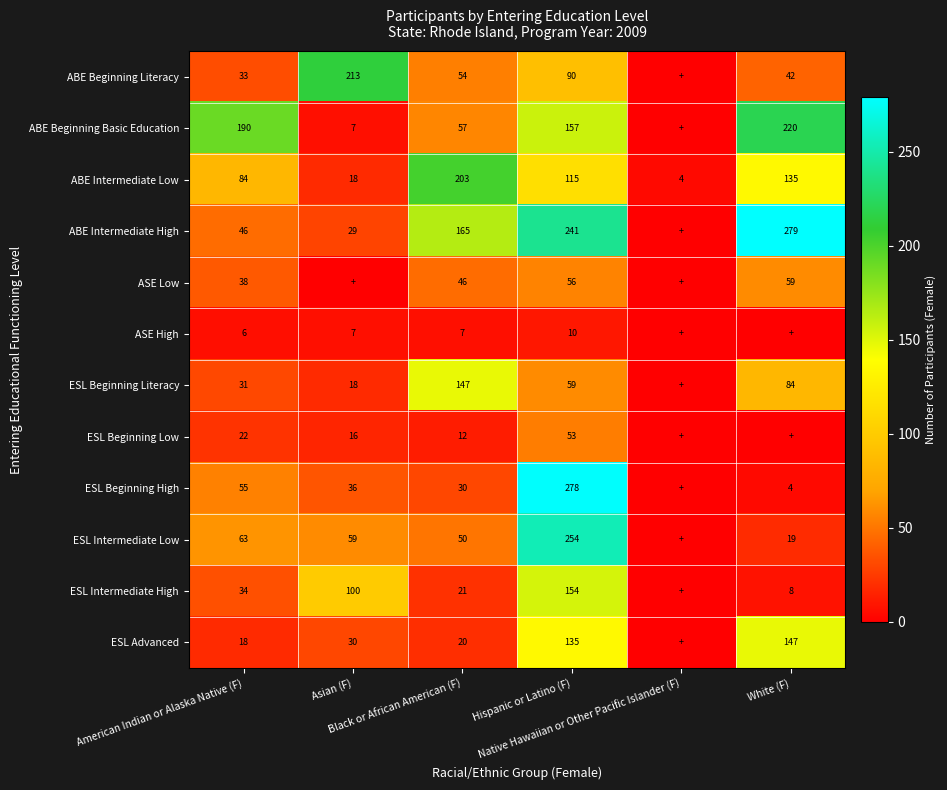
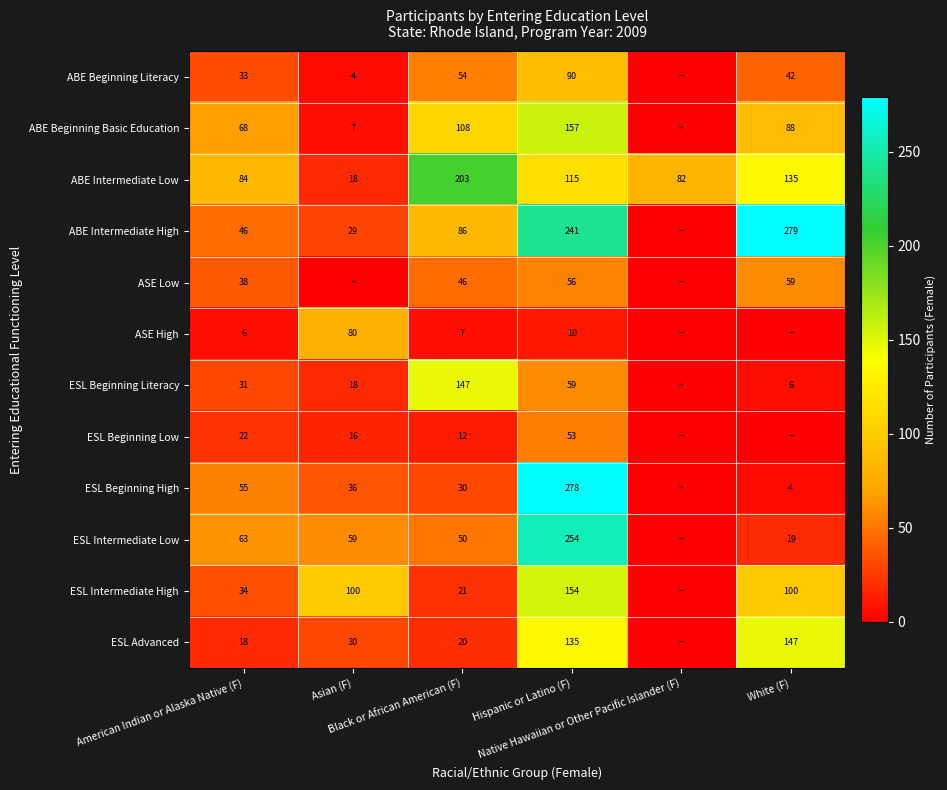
  {
    "ABE Beginning Literacy": {
      "American Indian or Alaska Native (F)": 33,
-     "Asian (F)": 213,
+     "Asian (F)": 4,
      "Black or African American (F)": 54,
      "Hispanic or Latino (F)": 90,
      "White (F)": 42
    },
    "ABE Beginning Basic Education": {
-     "American Indian or Alaska Native (F)": 190,
+     "American Indian or Alaska Native (F)": 68,
      "Asian (F)": 7,
-     "Black or African American (F)": 57,
+     "Black or African American (F)": 108,
      "Hispanic or Latino (F)": 157,
-     "White (F)": 220
+     "White (F)": 88
    },
    "ABE Intermediate Low": {
      "American Indian or Alaska Native (F)": 84,
      "Asian (F)": 18,
      "Black or African American (F)": 203,
      "Hispanic or Latino (F)": 115,
-     "Native Hawaiian or Other Pacific Islander (F)": 4,
+     "Native Hawaiian or Other Pacific Islander (F)": 82,
      "White (F)": 135
    },
    "ABE Intermediate High": {
      "American Indian or Alaska Native (F)": 46,
      "Asian (F)": 29,
-     "Black or African American (F)": 165,
+     "Black or African American (F)": 86,
      "Hispanic or Latino (F)": 241,
      "White (F)": 279
    },
    "ASE Low": {
      "American Indian or Alaska Native (F)": 38,
      "Black or African American (F)": 46,
      "Hispanic or Latino (F)": 56,
      "White (F)": 59
    },
    "ASE High": {
      "American Indian or Alaska Native (F)": 6,
-     "Asian (F)": 7,
+     "Asian (F)": 80,
      "Black or African American (F)": 7,
      "Hispanic or Latino (F)": 10
    },
    "ESL Beginning Literacy": {
      "American Indian or Alaska Native (F)": 31,
      "Asian (F)": 18,
      "Black or African American (F)": 147,
      "Hispanic or Latino (F)": 59,
-     "White (F)": 84
+     "White (F)": 6
    },
    "ESL Beginning Low": {
      "American Indian or Alaska Native (F)": 22,
      "Asian (F)": 16,
      "Black or African American (F)": 12,
      "Hispanic or Latino (F)": 53
    },
    "ESL Beginning High": {
      "American Indian or Alaska Native (F)": 55,
      "Asian (F)": 36,
      "Black or African American (F)": 30,
      "Hispanic or Latino (F)": 278,
      "White (F)": 4
    },
    "ESL Intermediate Low": {
      "American Indian or Alaska Native (F)": 63,
      "Asian (F)": 59,
      "Black or African American (F)": 50,
      "Hispanic or Latino (F)": 254,
      "White (F)": 19
    },
    "ESL Intermediate High": {
      "American Indian or Alaska Native (F)": 34,
      "Asian (F)": 100,
      "Black or African American (F)": 21,
      "Hispanic or Latino (F)": 154,
-     "White (F)": 8
+     "White (F)": 100
    },
    "ESL Advanced": {
      "American Indian or Alaska Native (F)": 18,
      "Asian (F)": 30,
      "Black or African American (F)": 20,
      "Hispanic or Latino (F)": 135,
      "White (F)": 147
    }
  }
